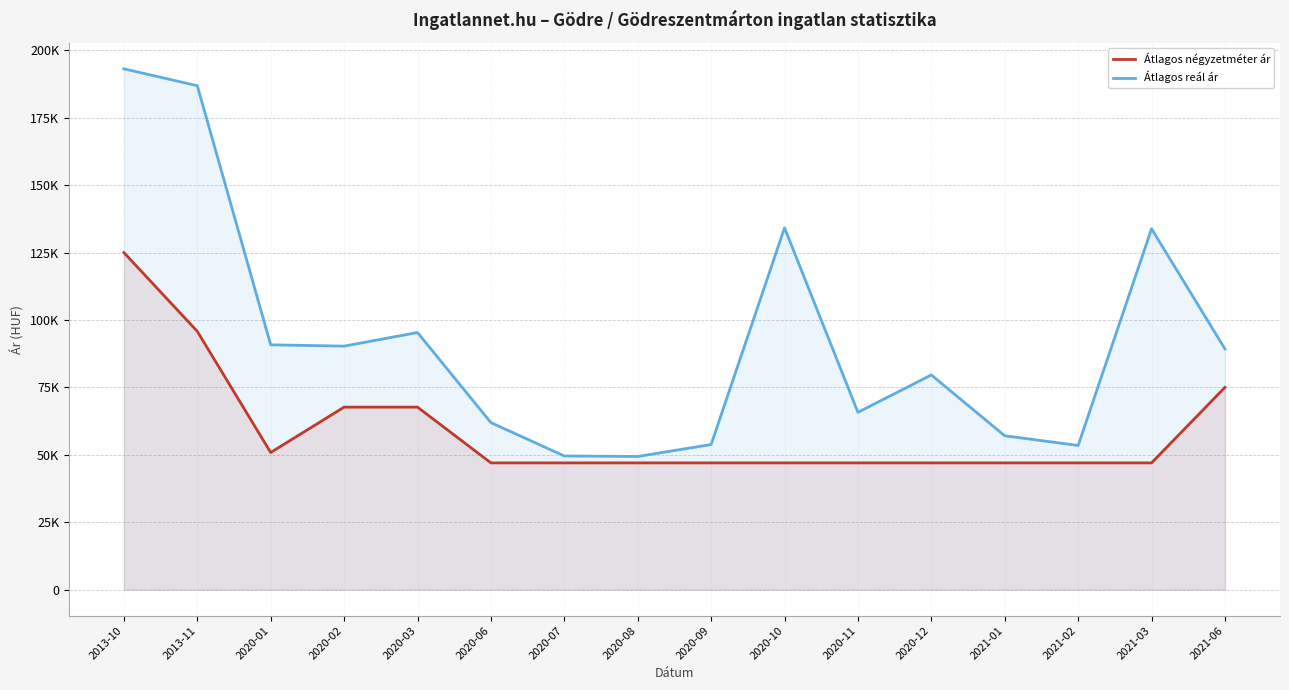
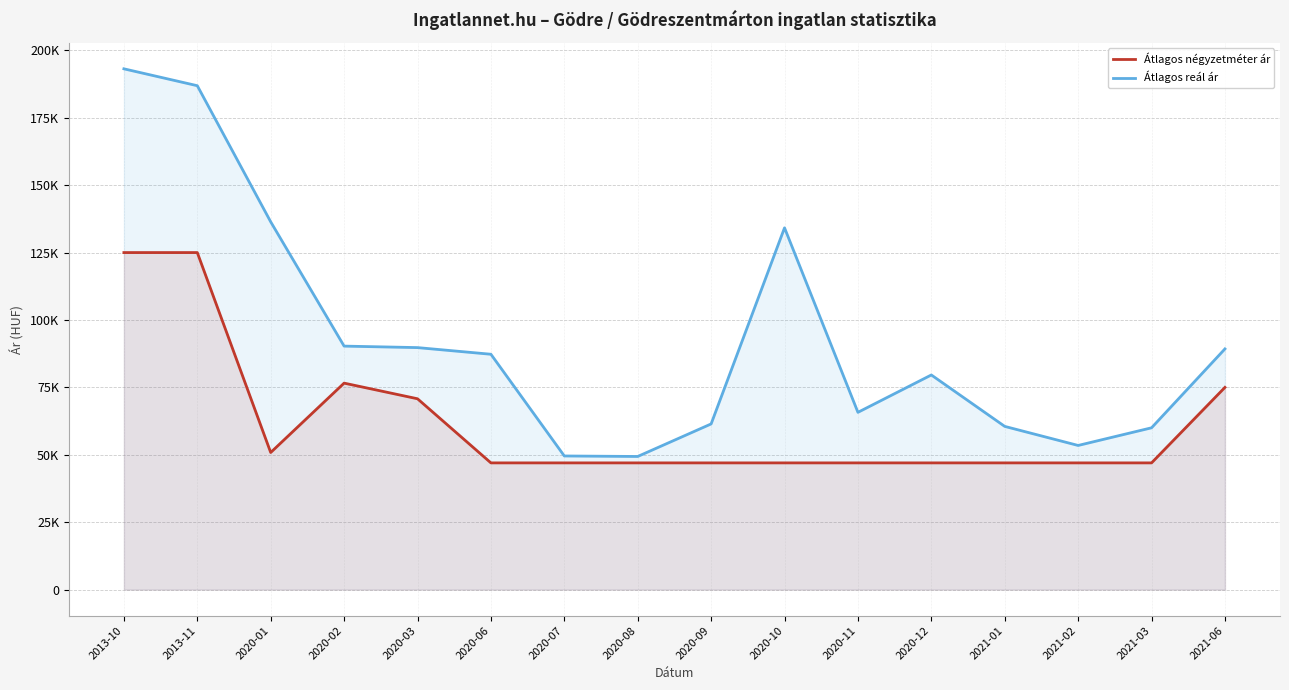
  {
    "Átlagos négyzetméter ár": {
      "2013-10": 125000,
-     "2013-11": 96000,
+     "2013-11": 125000,
      "2020-01": 51000,
-     "2020-02": 68000,
-     "2020-03": 68000,
+     "2020-02": 77000,
+     "2020-03": 71000,
      "2020-06": 47000,
      "2020-07": 47000,
      "2020-08": 47000,
      "2020-09": 47000,
      "2020-10": 47000,
      "2020-11": 47000,
      "2020-12": 47000,
      "2021-01": 47000,
      "2021-02": 47000,
      "2021-03": 47000,
      "2021-06": 75000
    },
    "Átlagos reál ár": {
      "2013-10": 193000,
      "2013-11": 187000,
-     "2020-01": 91000,
+     "2020-01": 136000,
      "2020-02": 90000,
-     "2020-03": 95000,
-     "2020-06": 62000,
+     "2020-03": 90000,
+     "2020-06": 87000,
      "2020-07": 50000,
      "2020-08": 49000,
-     "2020-09": 54000,
+     "2020-09": 61000,
      "2020-10": 134000,
      "2020-11": 66000,
      "2020-12": 80000,
-     "2021-01": 57000,
+     "2021-01": 61000,
      "2021-02": 53000,
-     "2021-03": 134000,
+     "2021-03": 60000,
      "2021-06": 89000
    }
  }
